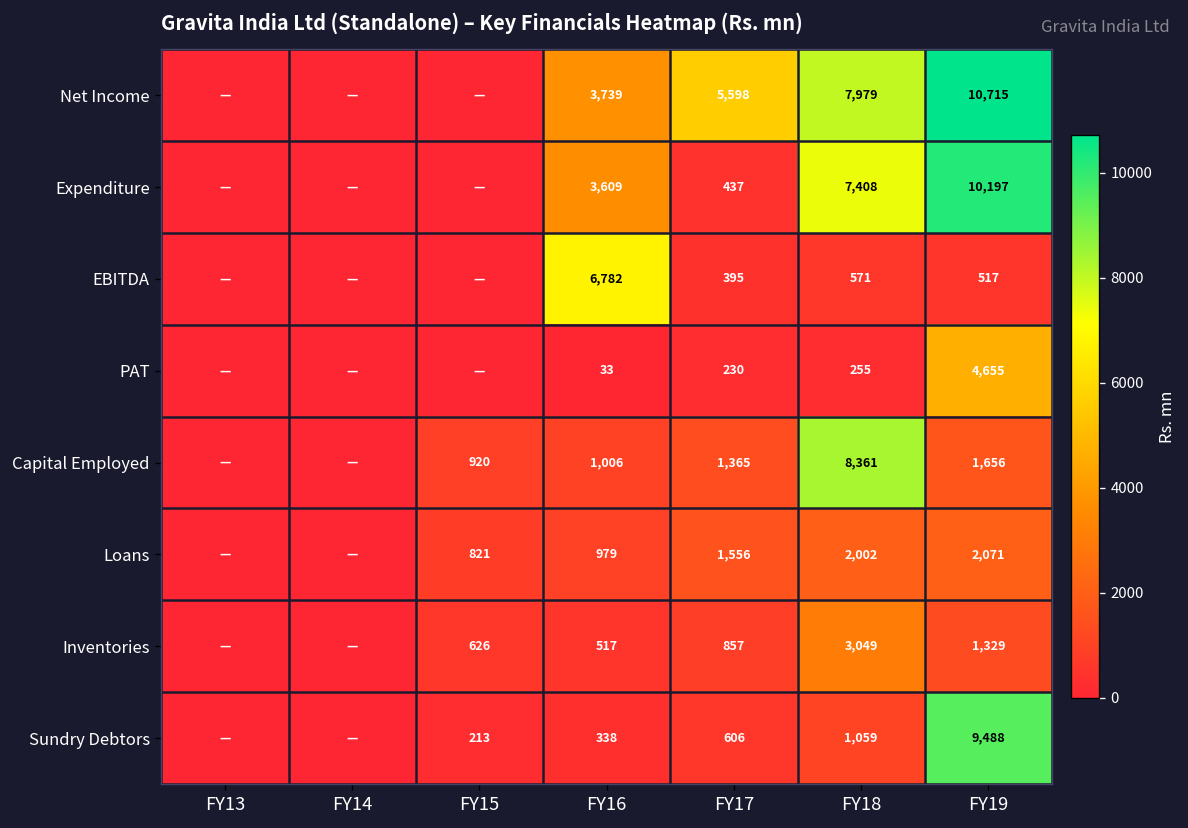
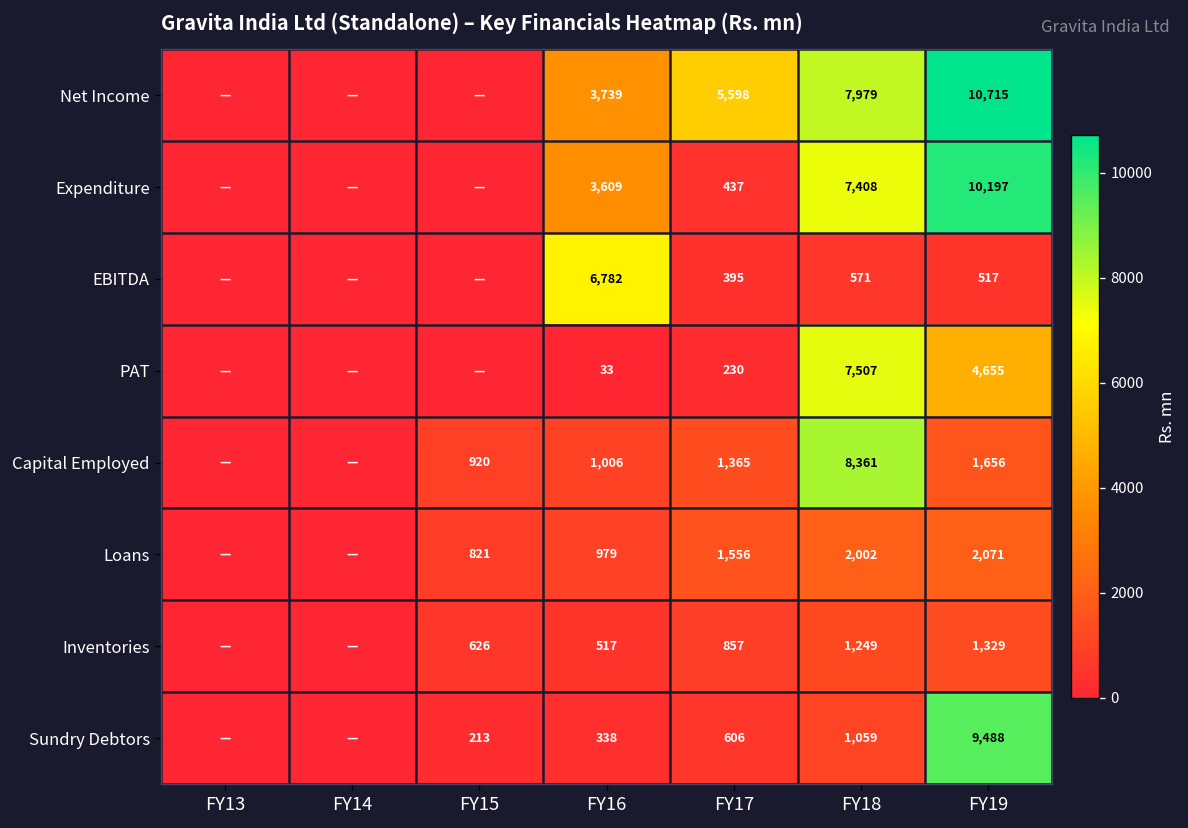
  {
    "Net Income": {
      "FY16": "3,739",
      "FY17": "5,598",
      "FY18": "7,979",
      "FY19": "10,715"
    },
    "Expenditure": {
      "FY16": "3,609",
      "FY17": "437",
      "FY18": "7,408",
      "FY19": "10,197"
    },
    "EBITDA": {
      "FY16": "6,782",
      "FY17": "395",
      "FY18": "571",
      "FY19": "517"
    },
    "PAT": {
      "FY16": "33",
      "FY17": "230",
-     "FY18": "255",
+     "FY18": "7,507",
      "FY19": "4,655"
    },
    "Capital Employed": {
      "FY15": "920",
      "FY16": "1,006",
      "FY17": "1,365",
      "FY18": "8,361",
      "FY19": "1,656"
    },
    "Loans": {
      "FY15": "821",
      "FY16": "979",
      "FY17": "1,556",
      "FY18": "2,002",
      "FY19": "2,071"
    },
    "Inventories": {
      "FY15": "626",
      "FY16": "517",
      "FY17": "857",
-     "FY18": "3,049",
+     "FY18": "1,249",
      "FY19": "1,329"
    },
    "Sundry Debtors": {
      "FY15": "213",
      "FY16": "338",
      "FY17": "606",
      "FY18": "1,059",
      "FY19": "9,488"
    }
  }
